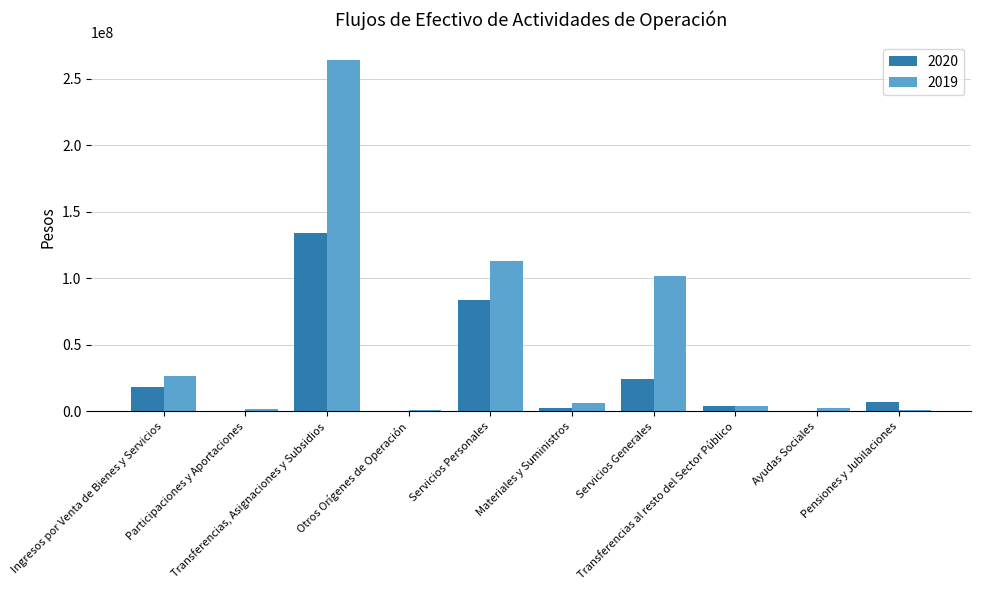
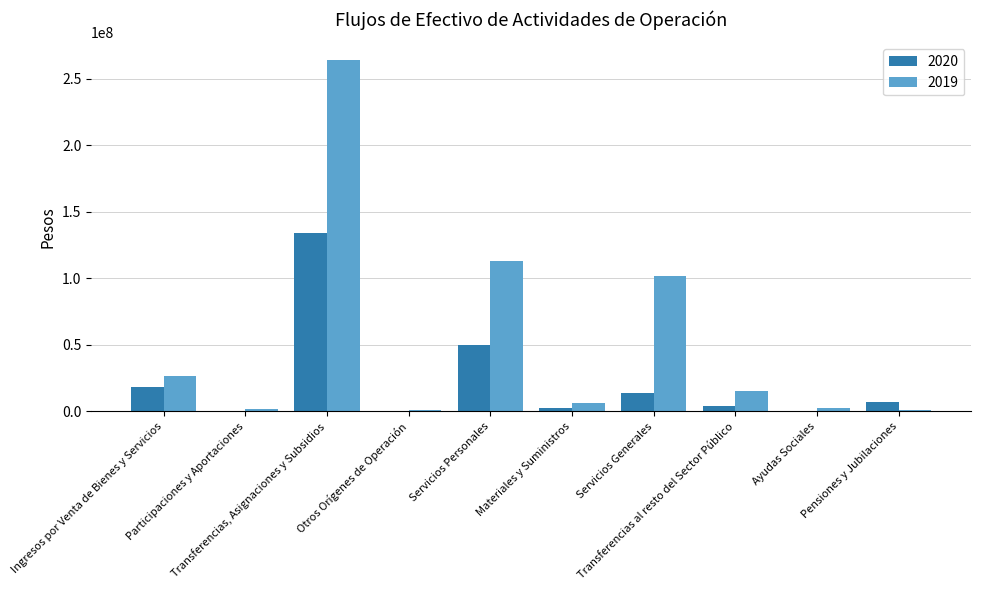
  {
    "2020": {
      "Ingresos por Venta de Bienes y Servicios": 18000000,
      "Participaciones y Aportaciones": 0,
      "Transferencias, Asignaciones y Subsidios": 134000000,
-     "Servicios Personales": 83000000,
+     "Servicios Personales": 49000000,
      "Materiales y Suministros": 3000000,
-     "Servicios Generales": 25000000,
+     "Servicios Generales": 14000000,
      "Transferencias al resto del Sector Público": 4000000,
      "Pensiones y Jubilaciones": 7000000
    },
    "2019": {
      "Ingresos por Venta de Bienes y Servicios": 26000000,
      "Participaciones y Aportaciones": 2000000,
      "Transferencias, Asignaciones y Subsidios": 264000000,
      "Servicios Personales": 113000000,
      "Materiales y Suministros": 7000000,
      "Servicios Generales": 102000000,
-     "Transferencias al resto del Sector Público": 4000000,
+     "Transferencias al resto del Sector Público": 15000000,
      "Ayudas Sociales": 3000000
    }
  }
